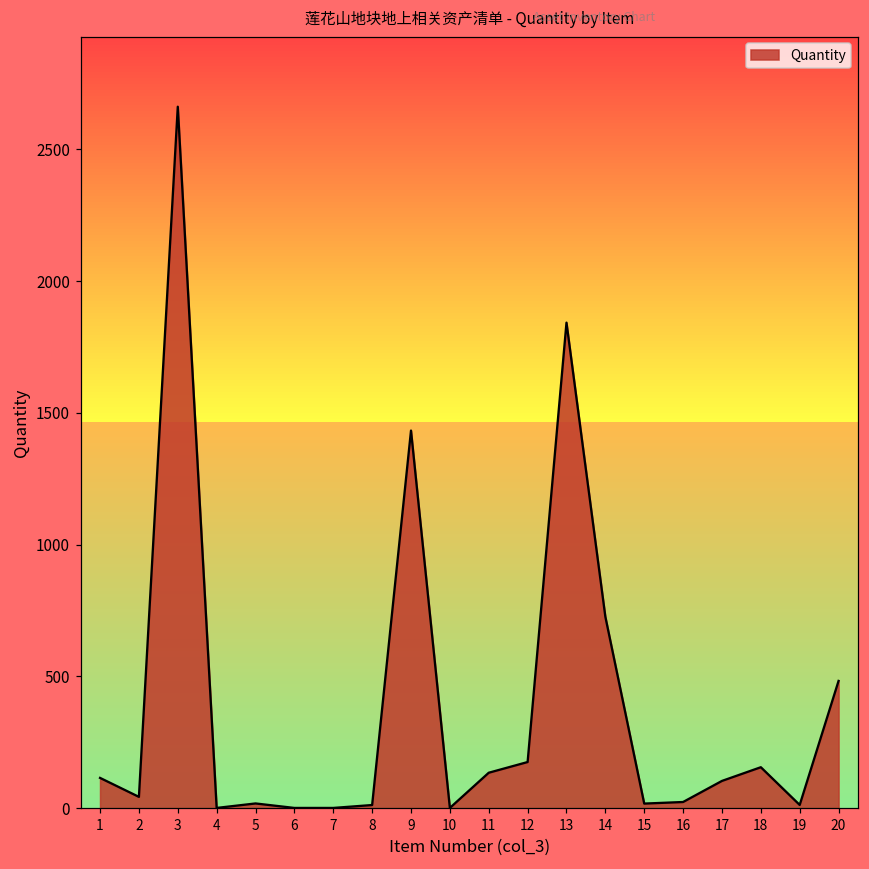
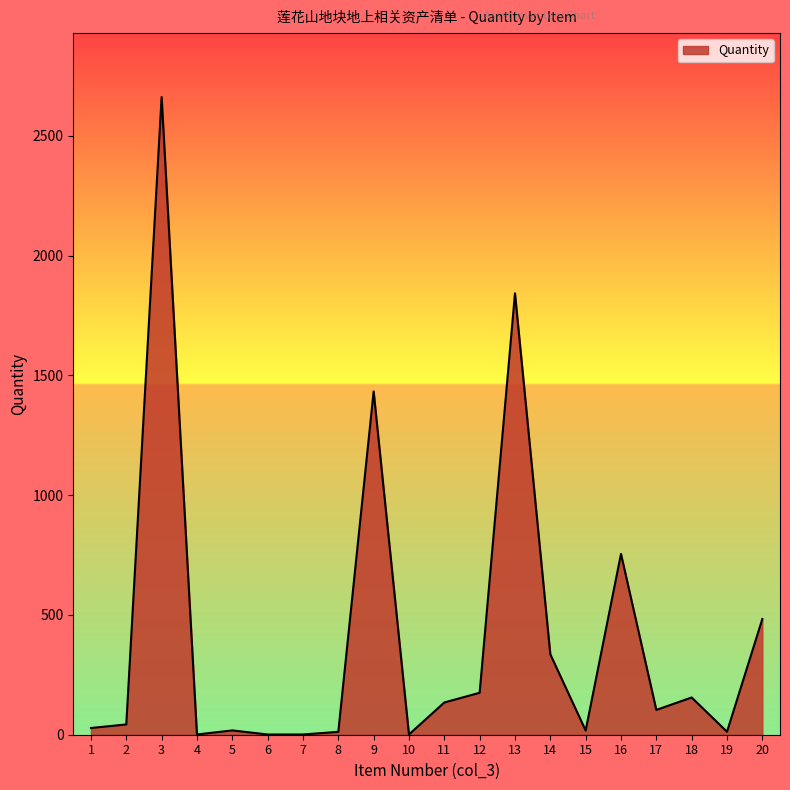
  {
-   "1": 120,
+   "1": 30,
    "2": 40,
    "3": 2660,
    "4": 0,
    "5": 20,
    "6": 0,
    "7": 0,
    "8": 10,
    "9": 1430,
    "10": 0,
    "11": 130,
    "12": 180,
    "13": 1840,
-   "14": 730,
+   "14": 340,
    "15": 20,
-   "16": 20,
+   "16": 750,
    "17": 100,
    "18": 160,
    "19": 10,
    "20": 480
  }
